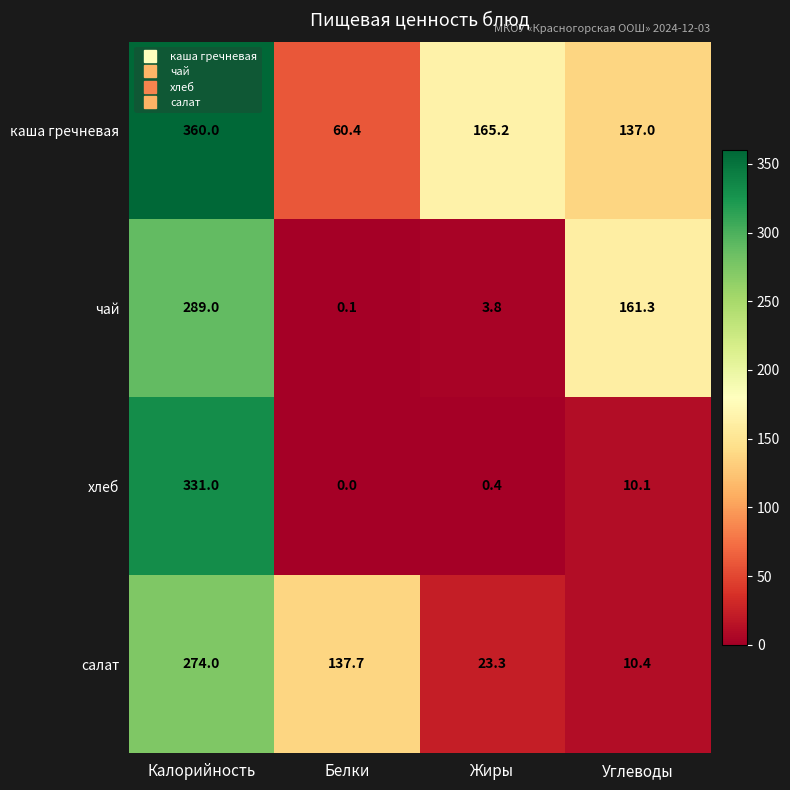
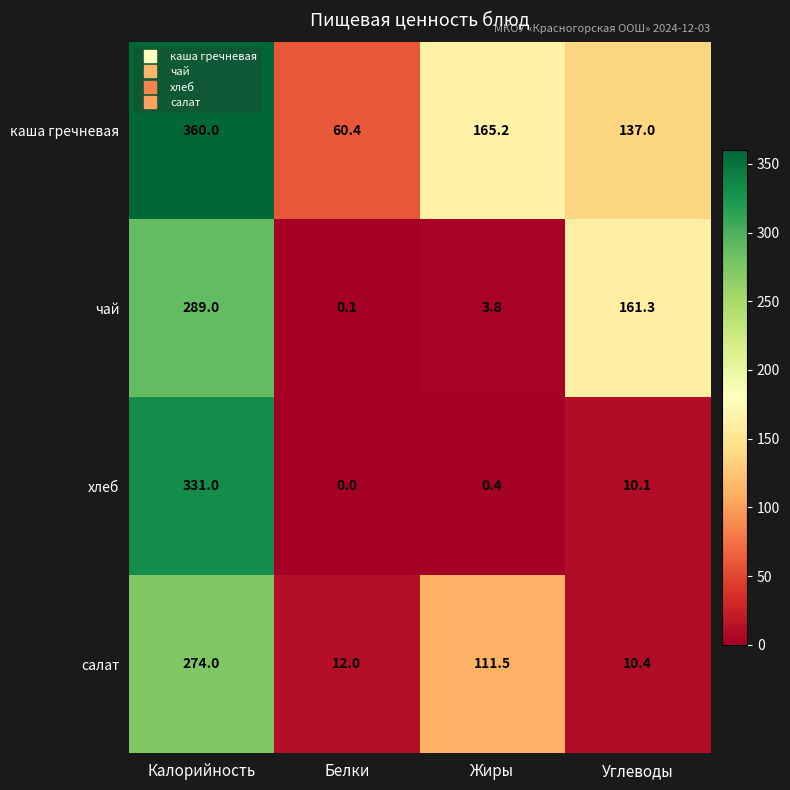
  {
    "каша гречневая": {
      "Калорийность": 360.0,
      "Белки": 60.4,
      "Жиры": 165.2,
      "Углеводы": 137.0
    },
    "чай": {
      "Калорийность": 289.0,
      "Белки": 0.1,
      "Жиры": 3.8,
      "Углеводы": 161.3
    },
    "хлеб": {
      "Калорийность": 331.0,
      "Белки": 0.0,
      "Жиры": 0.4,
      "Углеводы": 10.1
    },
    "салат": {
      "Калорийность": 274.0,
-     "Белки": 137.7,
-     "Жиры": 23.3,
+     "Белки": 12.0,
+     "Жиры": 111.5,
      "Углеводы": 10.4
    }
  }
